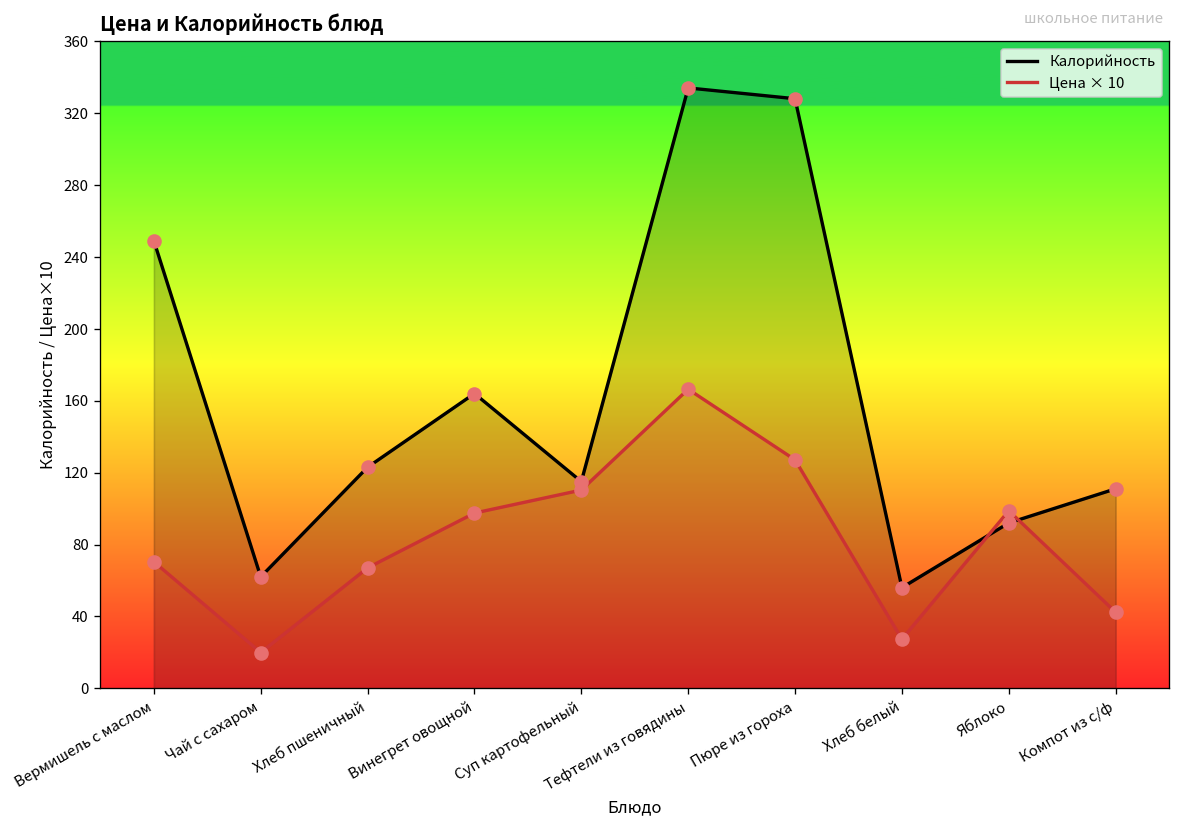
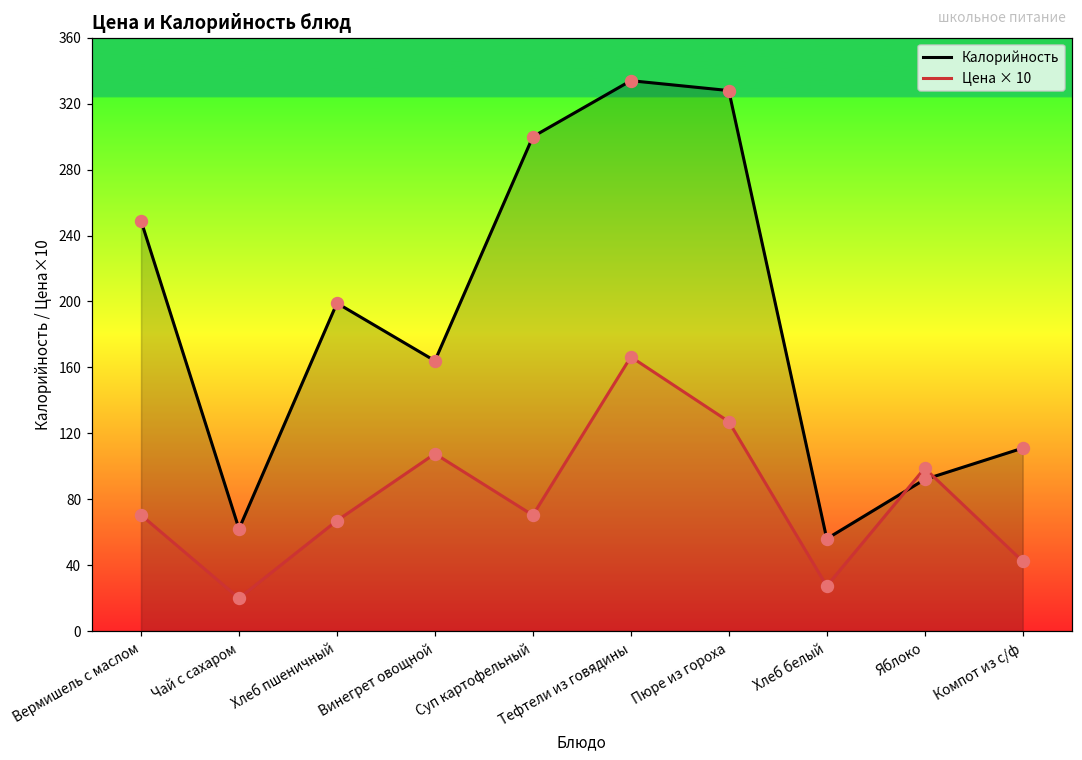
  {
    "Калорийность": {
      "Вермишель с маслом": 249,
      "Чай с сахаром": 62,
-     "Хлеб пшеничный": 123,
+     "Хлеб пшеничный": 199,
      "Винегрет овощной": 164,
-     "Суп картофельный": 115,
+     "Суп картофельный": 300,
      "Тефтели из говядины": 334,
      "Пюре из гороха": 328,
      "Хлеб белый": 56,
      "Яблоко": 92,
      "Компот из с/ф": 111
    },
    "Цена × 10": {
      "Вермишель с маслом": 70,
      "Чай с сахаром": 20,
      "Хлеб пшеничный": 67,
-     "Винегрет овощной": 98,
-     "Суп картофельный": 110,
+     "Винегрет овощной": 108,
+     "Суп картофельный": 70,
      "Тефтели из говядины": 166,
      "Пюре из гороха": 127,
      "Хлеб белый": 27,
      "Яблоко": 99,
      "Компот из с/ф": 42
    }
  }
